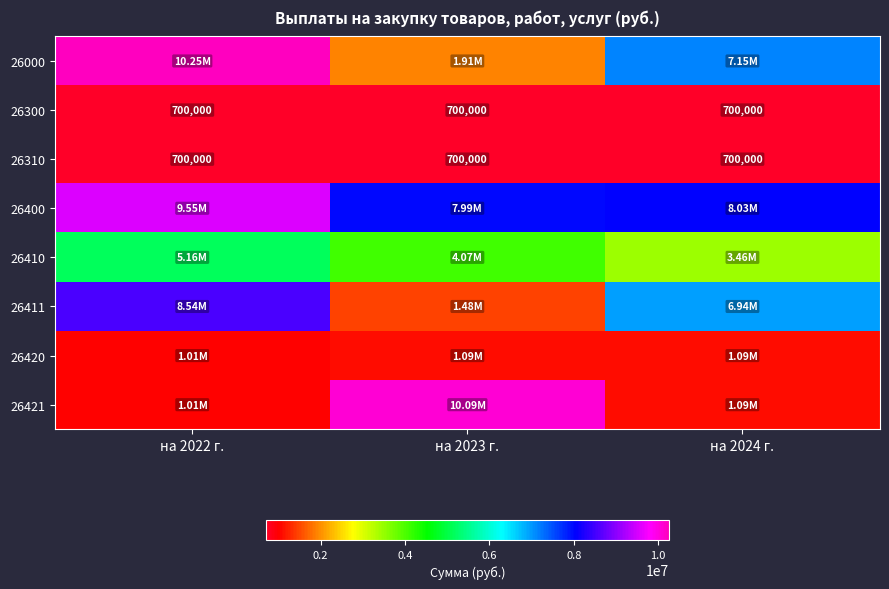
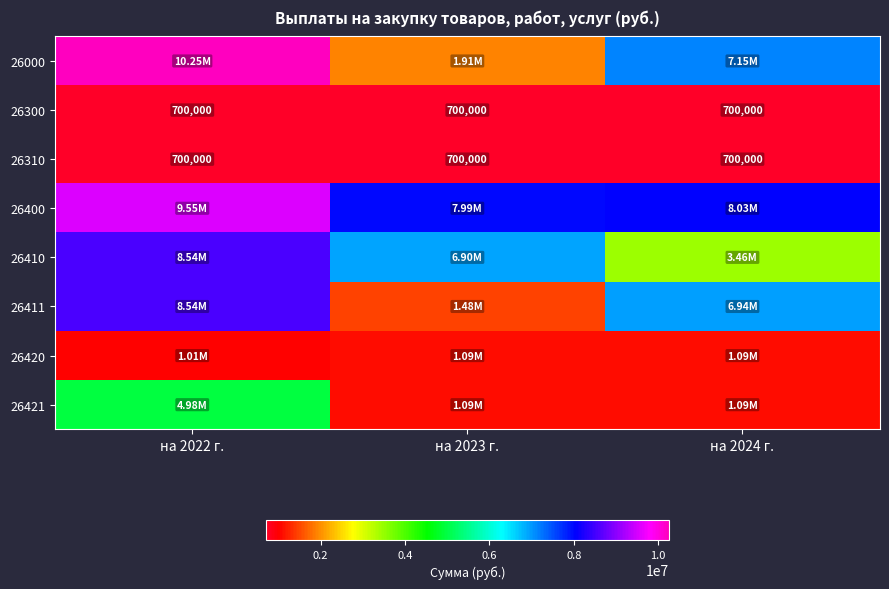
  {
    "26410": {
-     "на 2022 г.": "5.16M",
-     "на 2023 г.": "4.07M"
+     "на 2022 г.": "8.54M",
+     "на 2023 г.": "6.90M"
    },
    "26421": {
-     "на 2022 г.": "1.01M",
-     "на 2023 г.": "10.09M"
+     "на 2022 г.": "4.98M",
+     "на 2023 г.": "1.09M"
    }
  }
